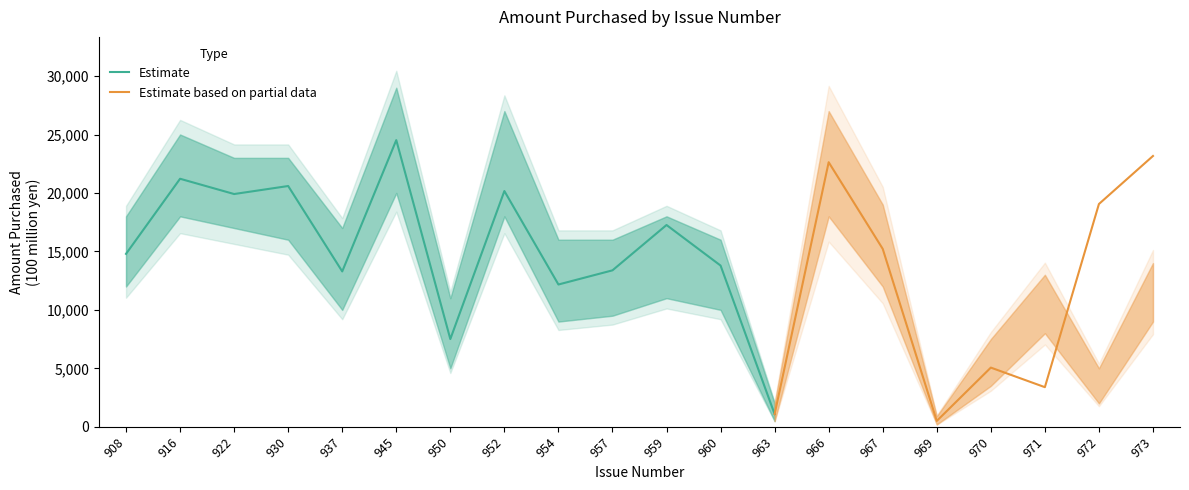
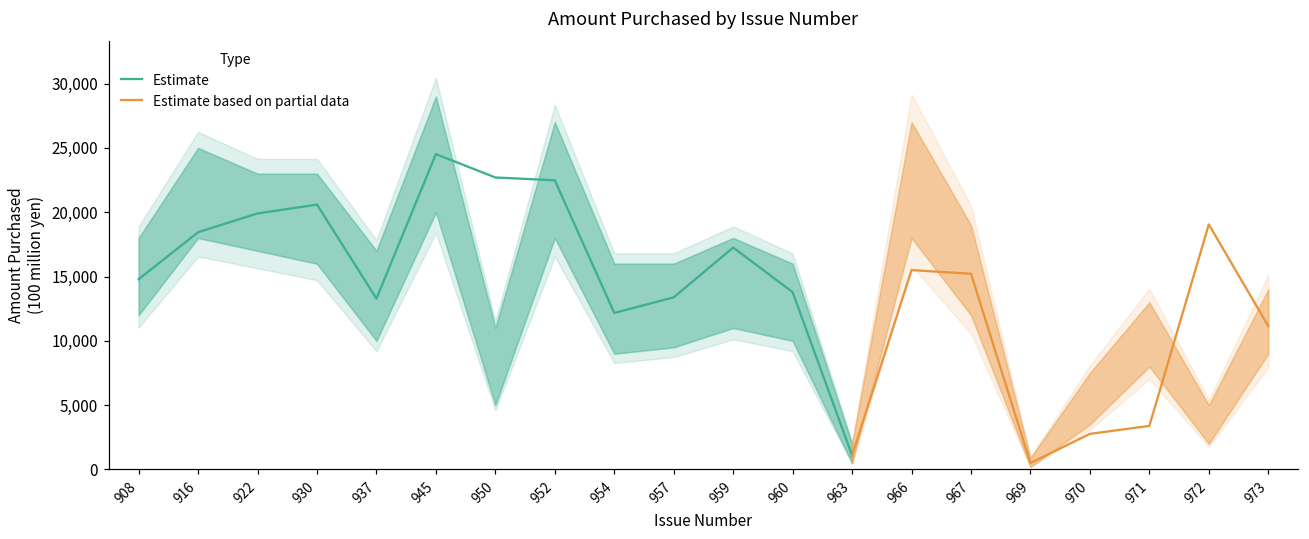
  {
    "Estimate": {
      "908": "14,800",
-     "916": "21,200",
+     "916": "18,400",
      "922": "19,900",
      "930": "20,600",
      "937": "13,300",
      "945": "24,500",
-     "950": "7,500",
-     "952": "20,200",
+     "950": "22,700",
+     "952": "22,500",
      "954": "12,200",
      "957": "13,400",
      "959": "17,300",
      "960": "13,800"
    },
    "Estimate based on partial data": {
-     "966": "22,600",
+     "966": "15,500",
      "967": "15,200",
      "969": "500",
-     "970": "5,100",
+     "970": "2,800",
      "971": "3,400",
      "972": "19,100",
-     "973": "23,200"
+     "973": "11,100"
    }
  }
